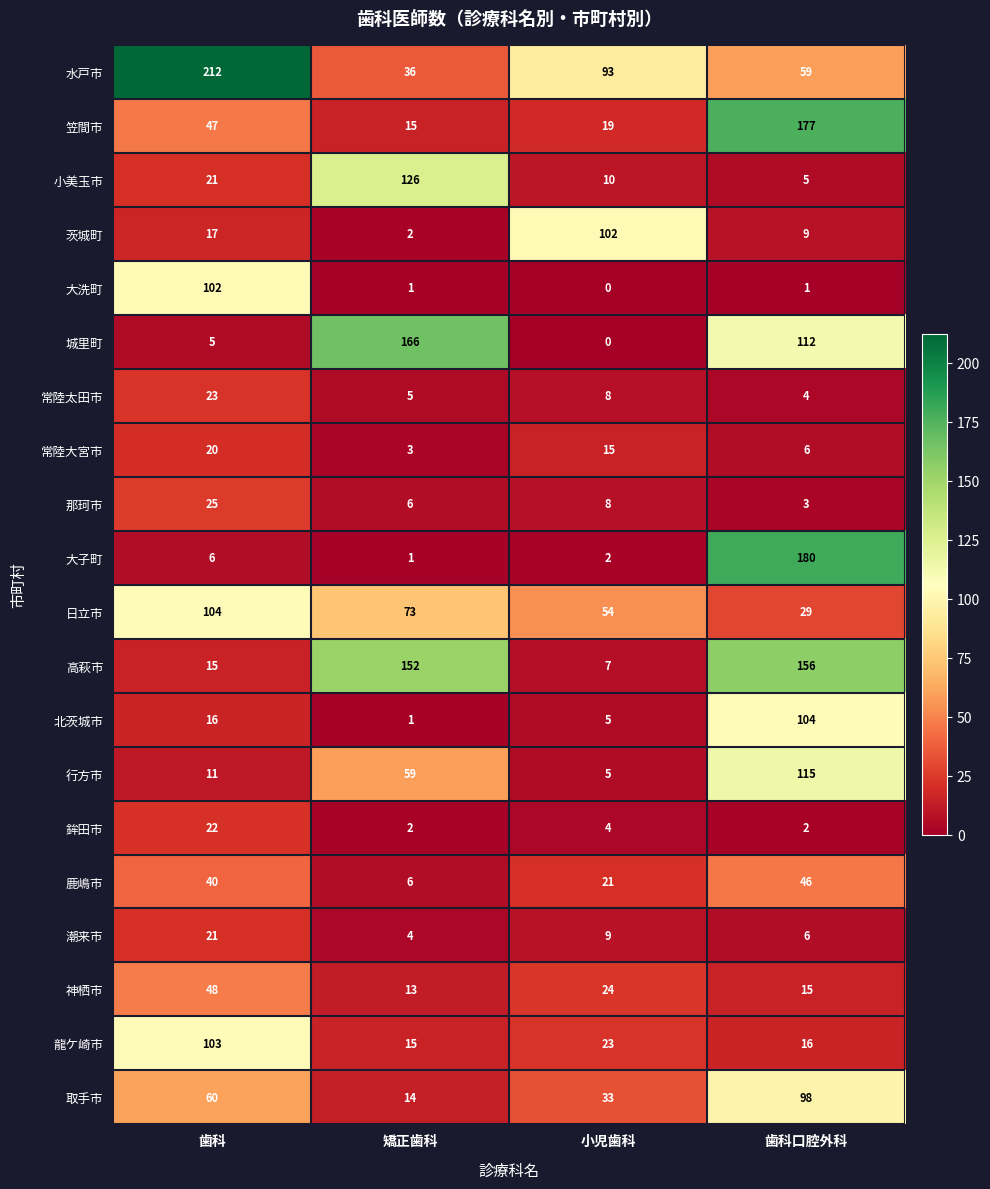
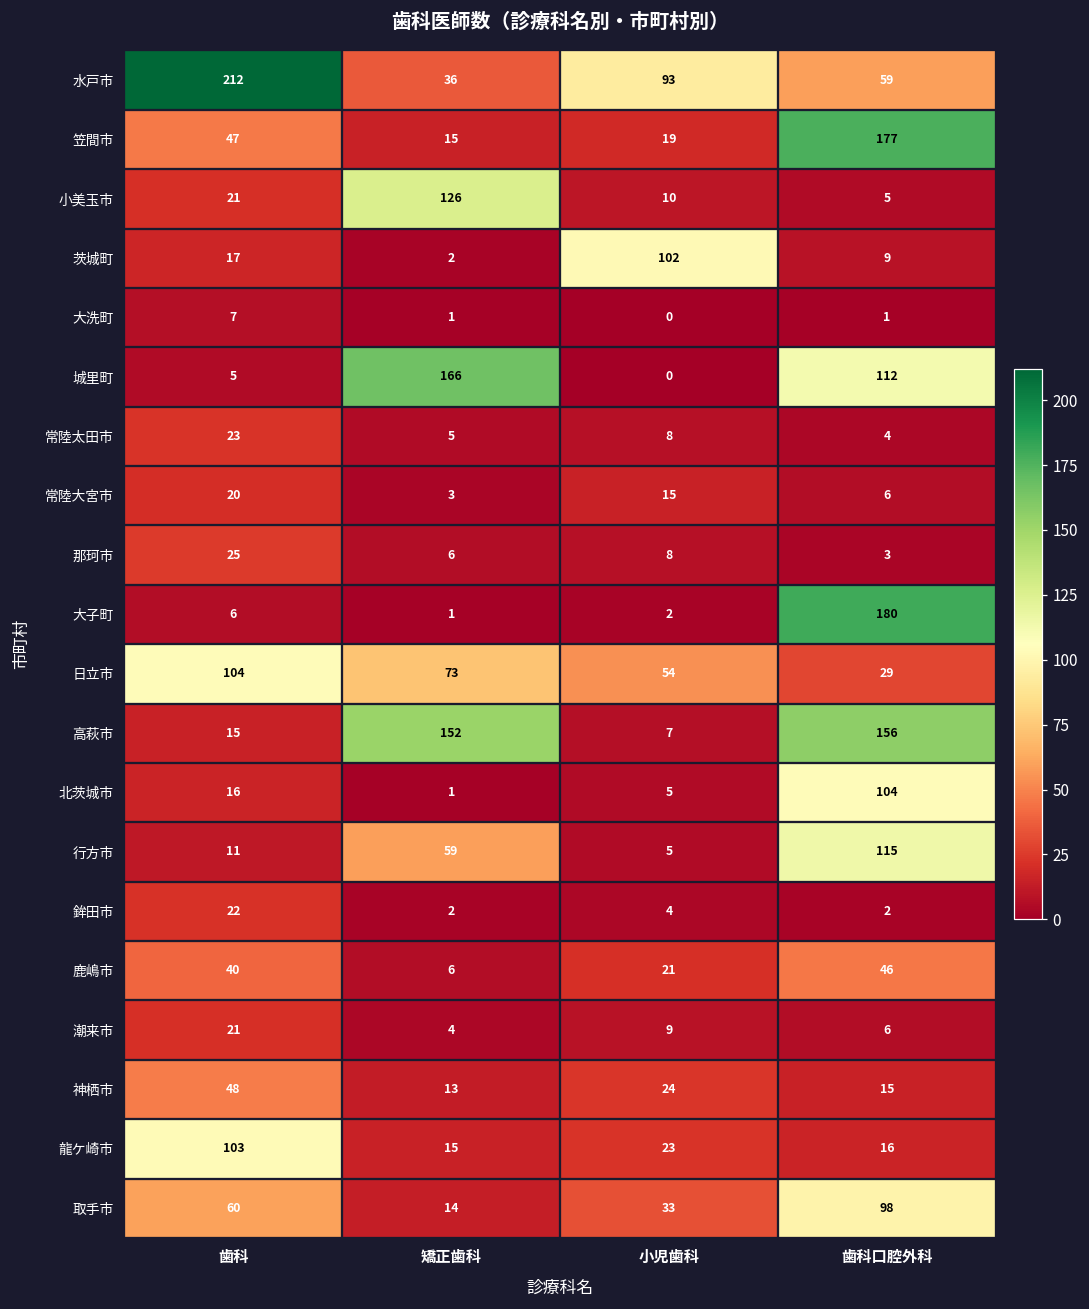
  {
    "水戸市": {
      "歯科": 212,
      "矯正歯科": 36,
      "小児歯科": 93,
      "歯科口腔外科": 59
    },
    "笠間市": {
      "歯科": 47,
      "矯正歯科": 15,
      "小児歯科": 19,
      "歯科口腔外科": 177
    },
    "小美玉市": {
      "歯科": 21,
      "矯正歯科": 126,
      "小児歯科": 10,
      "歯科口腔外科": 5
    },
    "茨城町": {
      "歯科": 17,
      "矯正歯科": 2,
      "小児歯科": 102,
      "歯科口腔外科": 9
    },
    "大洗町": {
-     "歯科": 102,
+     "歯科": 7,
      "矯正歯科": 1,
      "小児歯科": 0,
      "歯科口腔外科": 1
    },
    "城里町": {
      "歯科": 5,
      "矯正歯科": 166,
      "小児歯科": 0,
      "歯科口腔外科": 112
    },
    "常陸太田市": {
      "歯科": 23,
      "矯正歯科": 5,
      "小児歯科": 8,
      "歯科口腔外科": 4
    },
    "常陸大宮市": {
      "歯科": 20,
      "矯正歯科": 3,
      "小児歯科": 15,
      "歯科口腔外科": 6
    },
    "那珂市": {
      "歯科": 25,
      "矯正歯科": 6,
      "小児歯科": 8,
      "歯科口腔外科": 3
    },
    "大子町": {
      "歯科": 6,
      "矯正歯科": 1,
      "小児歯科": 2,
      "歯科口腔外科": 180
    },
    "日立市": {
      "歯科": 104,
      "矯正歯科": 73,
      "小児歯科": 54,
      "歯科口腔外科": 29
    },
    "高萩市": {
      "歯科": 15,
      "矯正歯科": 152,
      "小児歯科": 7,
      "歯科口腔外科": 156
    },
    "北茨城市": {
      "歯科": 16,
      "矯正歯科": 1,
      "小児歯科": 5,
      "歯科口腔外科": 104
    },
    "行方市": {
      "歯科": 11,
      "矯正歯科": 59,
      "小児歯科": 5,
      "歯科口腔外科": 115
    },
    "鉾田市": {
      "歯科": 22,
      "矯正歯科": 2,
      "小児歯科": 4,
      "歯科口腔外科": 2
    },
    "鹿嶋市": {
      "歯科": 40,
      "矯正歯科": 6,
      "小児歯科": 21,
      "歯科口腔外科": 46
    },
    "潮来市": {
      "歯科": 21,
      "矯正歯科": 4,
      "小児歯科": 9,
      "歯科口腔外科": 6
    },
    "神栖市": {
      "歯科": 48,
      "矯正歯科": 13,
      "小児歯科": 24,
      "歯科口腔外科": 15
    },
    "龍ケ崎市": {
      "歯科": 103,
      "矯正歯科": 15,
      "小児歯科": 23,
      "歯科口腔外科": 16
    },
    "取手市": {
      "歯科": 60,
      "矯正歯科": 14,
      "小児歯科": 33,
      "歯科口腔外科": 98
    }
  }
